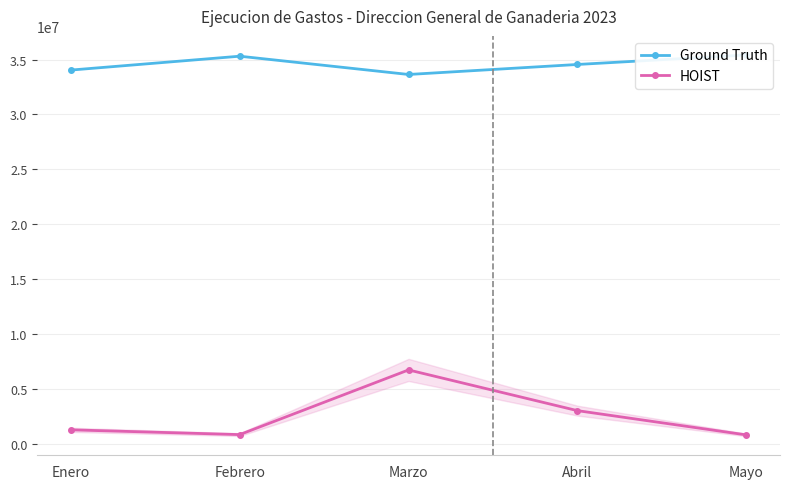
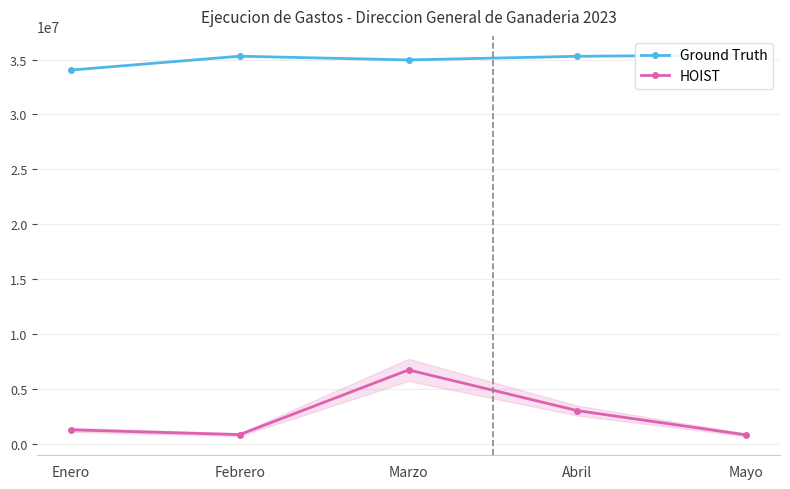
  {
    "Ground Truth": {
      "Enero": 34000000,
      "Febrero": 35300000,
-     "Marzo": 33600000,
-     "Abril": 34600000
+     "Marzo": 35000000,
+     "Abril": 35300000
    }
  }
